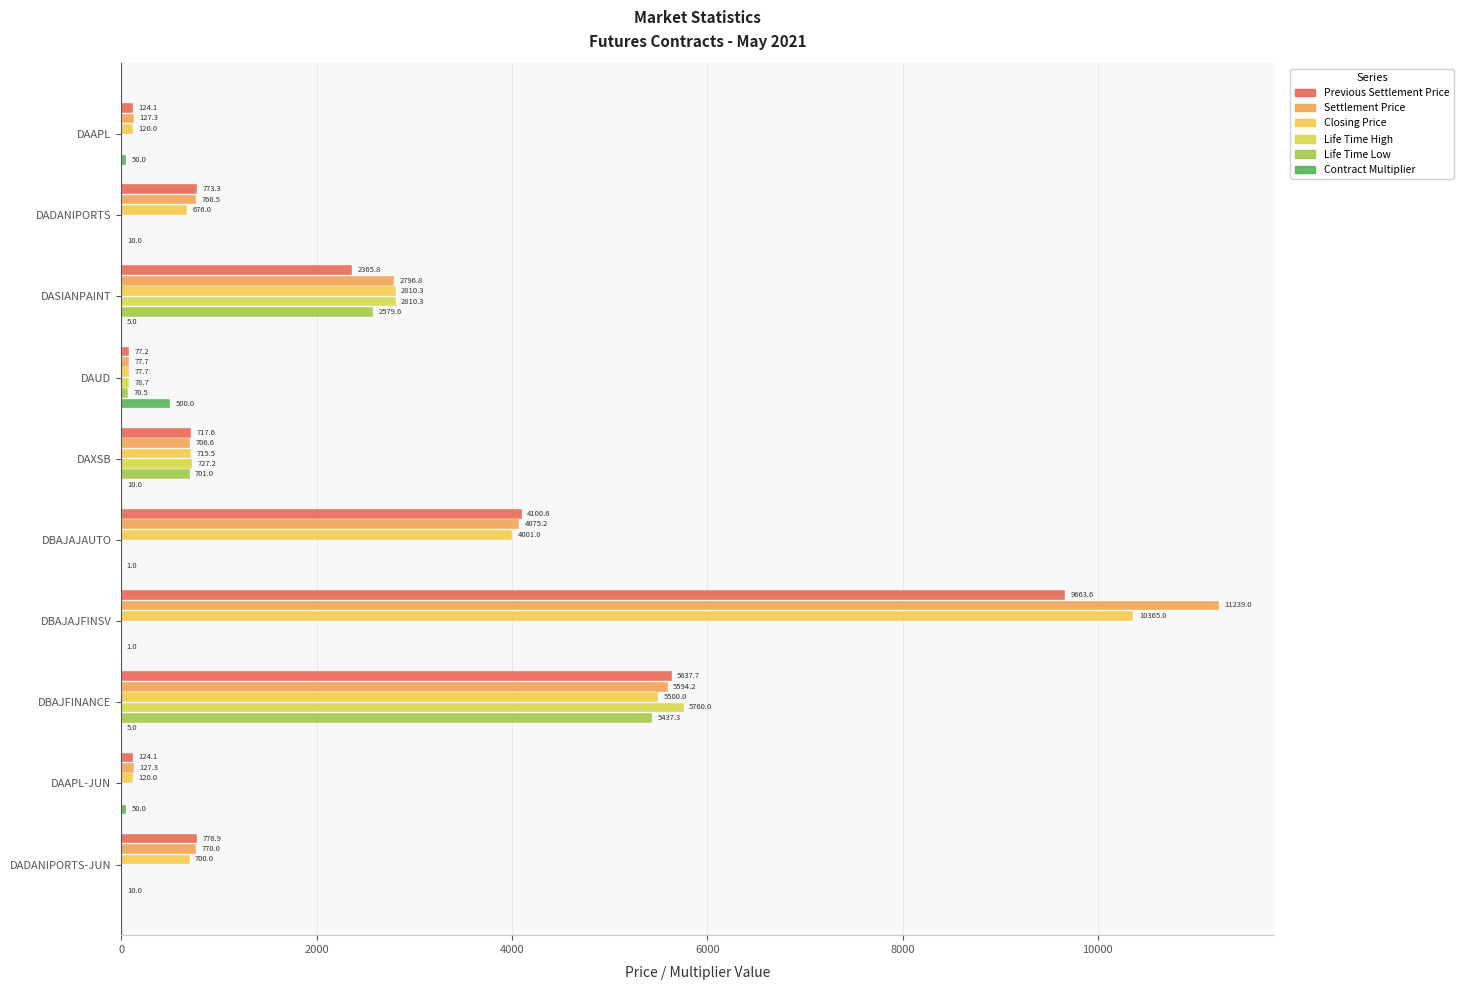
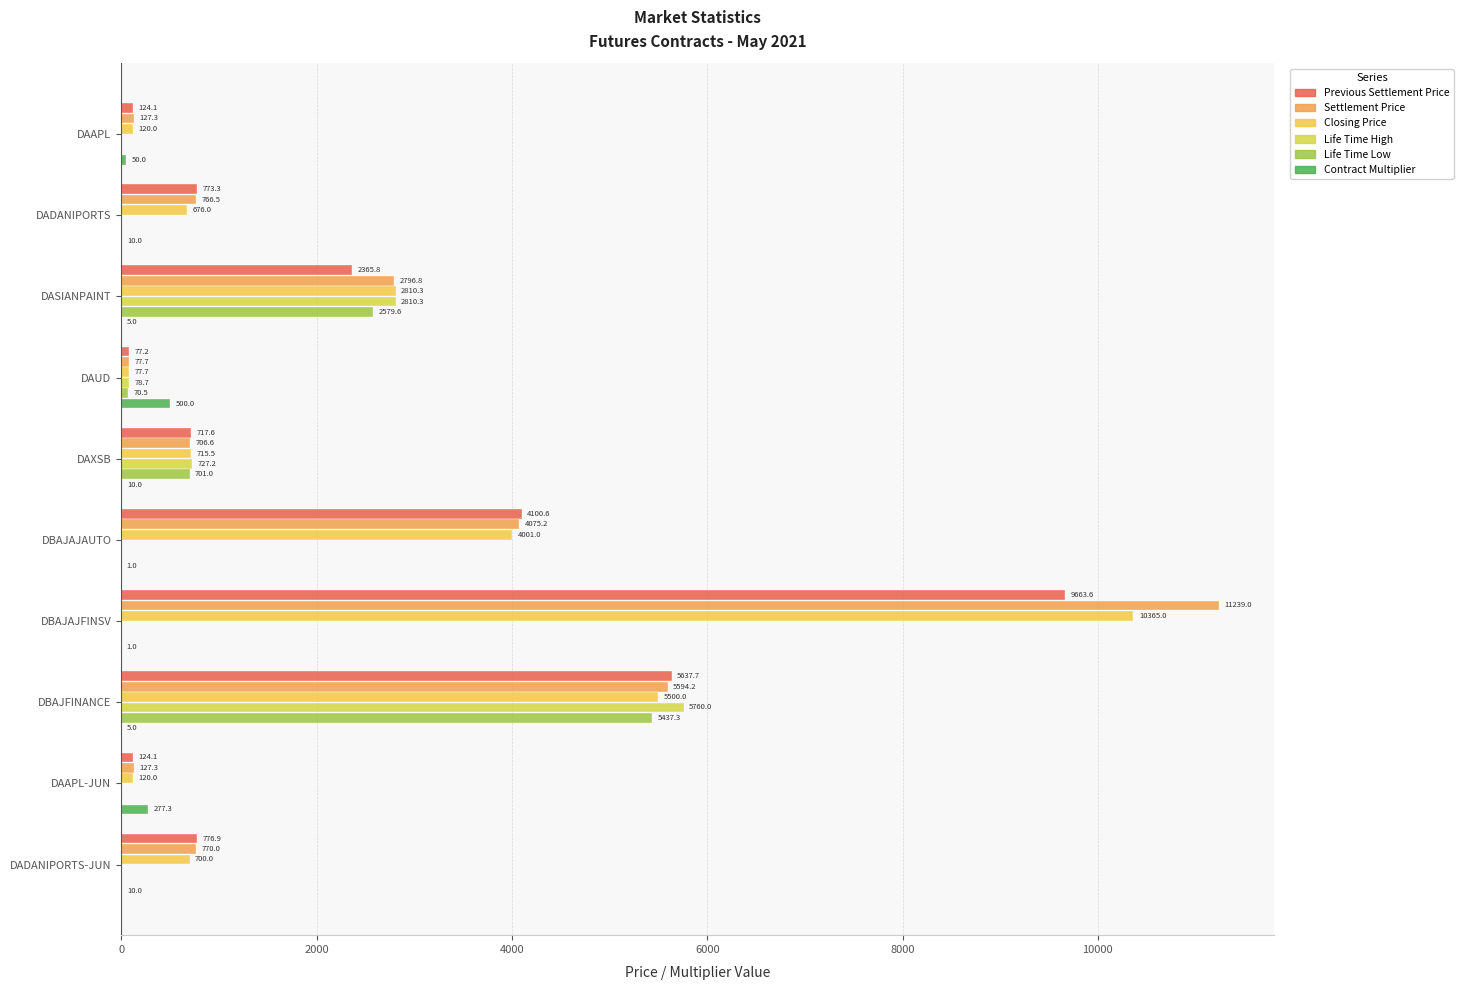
  {
    "Previous Settlement Price": {
      "DAAPL": 124.1,
      "DADANIPORTS": 773.3,
      "DASIANPAINT": 2365.8,
      "DAUD": 77.2,
      "DAXSB": 717.6,
      "DBAJAJAUTO": 4100.6,
      "DBAJAJFINSV": 9663.6,
      "DBAJFINANCE": 5637.7,
      "DAAPL-JUN": 124.1,
      "DADANIPORTS-JUN": 776.9
    },
    "Contract Multiplier": {
      "DAAPL": 50.0,
      "DADANIPORTS": 10.0,
      "DASIANPAINT": 5.0,
      "DAUD": 500.0,
      "DAXSB": 10.0,
      "DBAJAJAUTO": 1.0,
      "DBAJAJFINSV": 1.0,
      "DBAJFINANCE": 5.0,
-     "DAAPL-JUN": 50.0,
+     "DAAPL-JUN": 277.3,
      "DADANIPORTS-JUN": 10.0
    }
  }
